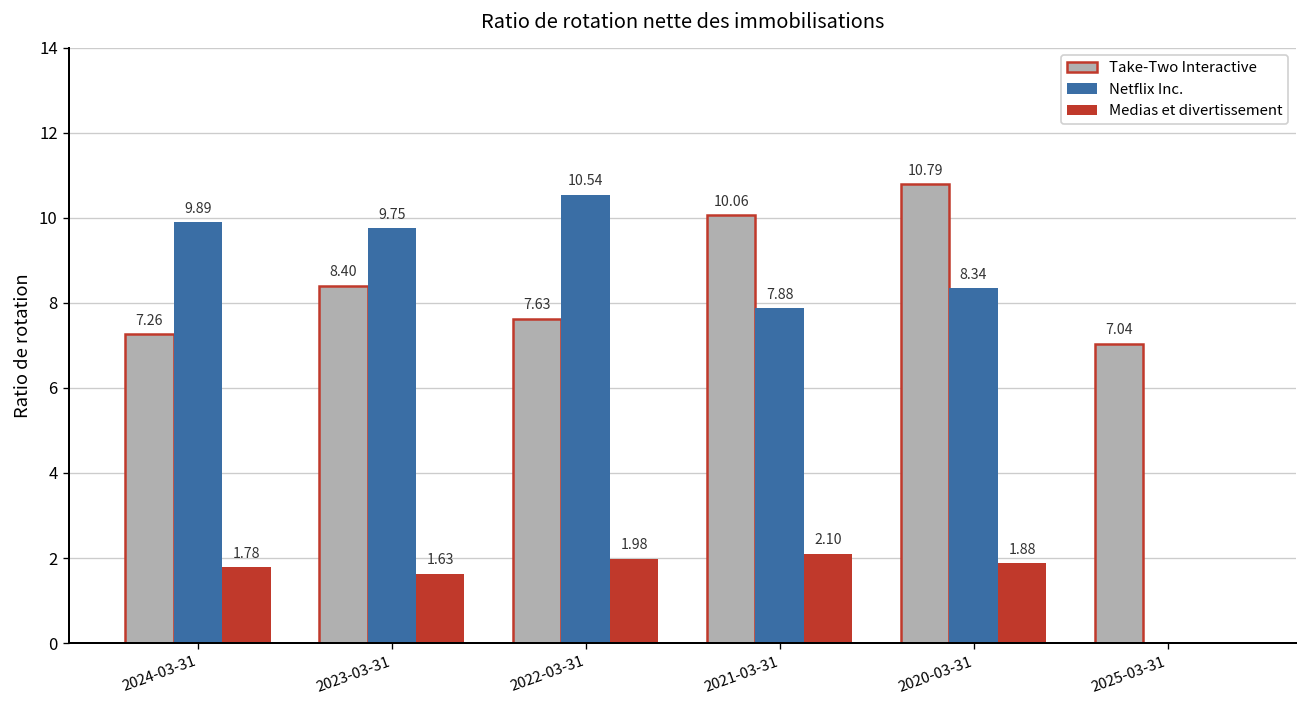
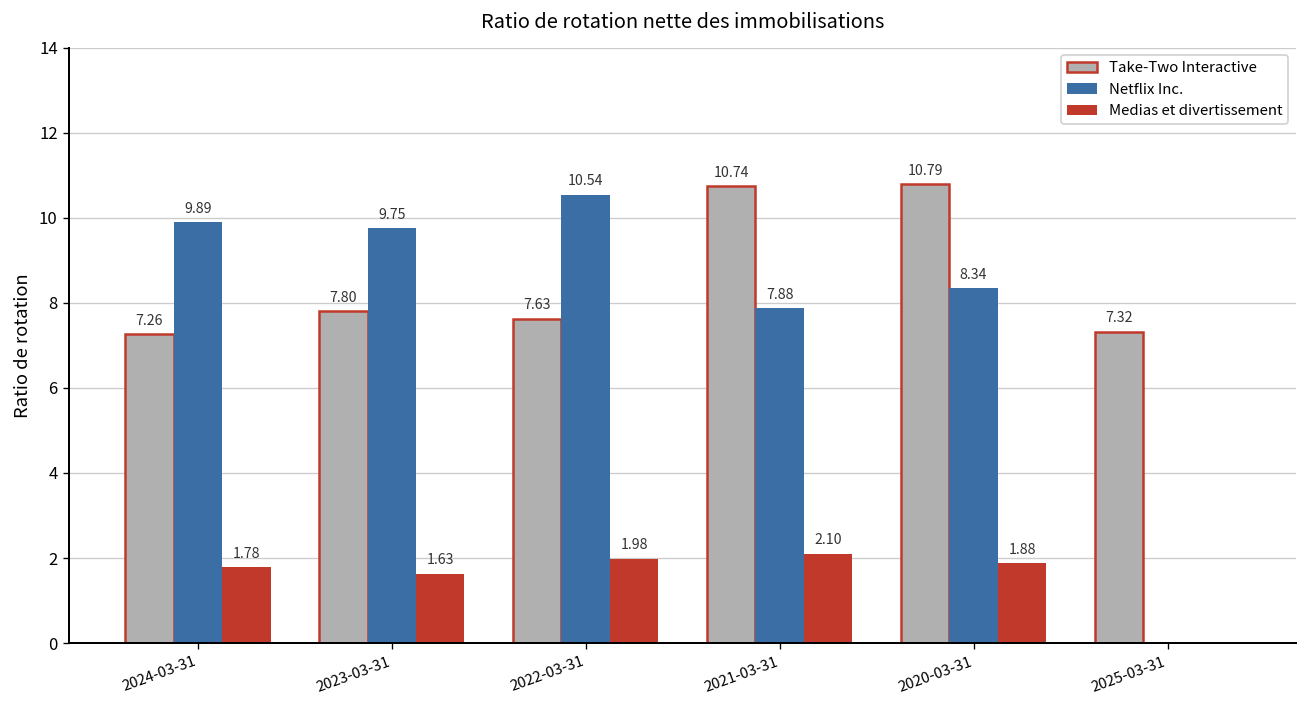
  {
    "Take-Two Interactive": {
      "2024-03-31": 7.26,
-     "2023-03-31": 8.40,
+     "2023-03-31": 7.80,
      "2022-03-31": 7.63,
-     "2021-03-31": 10.06,
+     "2021-03-31": 10.74,
      "2020-03-31": 10.79,
-     "2025-03-31": 7.04
+     "2025-03-31": 7.32
    },
    "Netflix Inc.": {
      "2024-03-31": 9.89,
      "2023-03-31": 9.75,
      "2022-03-31": 10.54,
      "2021-03-31": 7.88,
      "2020-03-31": 8.34
    },
    "Medias et divertissement": {
      "2024-03-31": 1.78,
      "2023-03-31": 1.63,
      "2022-03-31": 1.98,
      "2021-03-31": 2.10,
      "2020-03-31": 1.88
    }
  }
